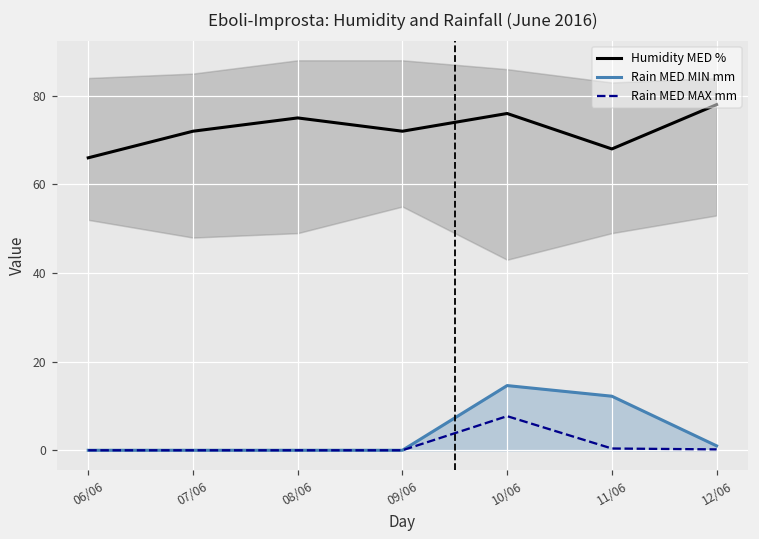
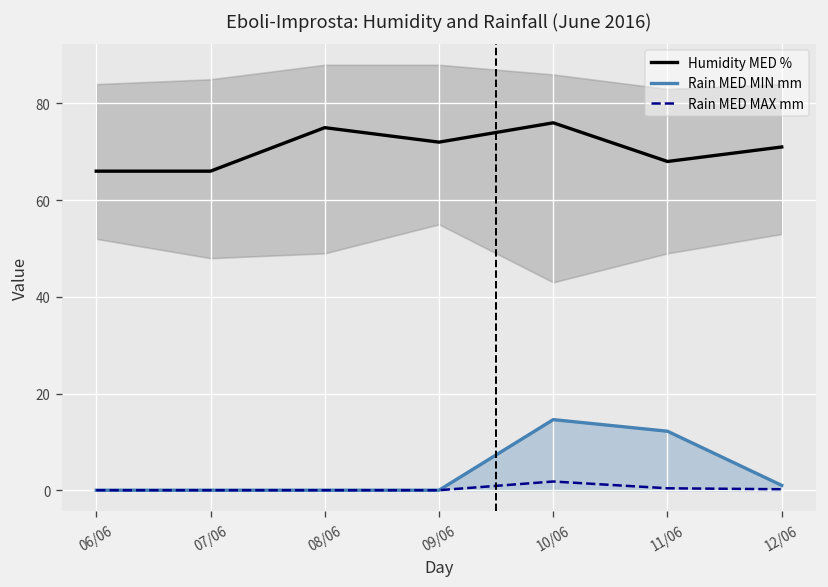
  {
    "Humidity MED %": {
      "06/06": 66,
-     "07/06": 72,
+     "07/06": 66,
      "08/06": 75,
      "09/06": 72,
      "10/06": 76,
      "11/06": 68,
-     "12/06": 78
+     "12/06": 71
    },
    "Rain MED MIN mm": {
      "10/06": 15,
      "11/06": 12,
      "12/06": 1
    },
    "Rain MED MAX mm": {
-     "10/06": 8,
+     "10/06": 2,
      "11/06": 0,
      "12/06": 0
    }
  }
